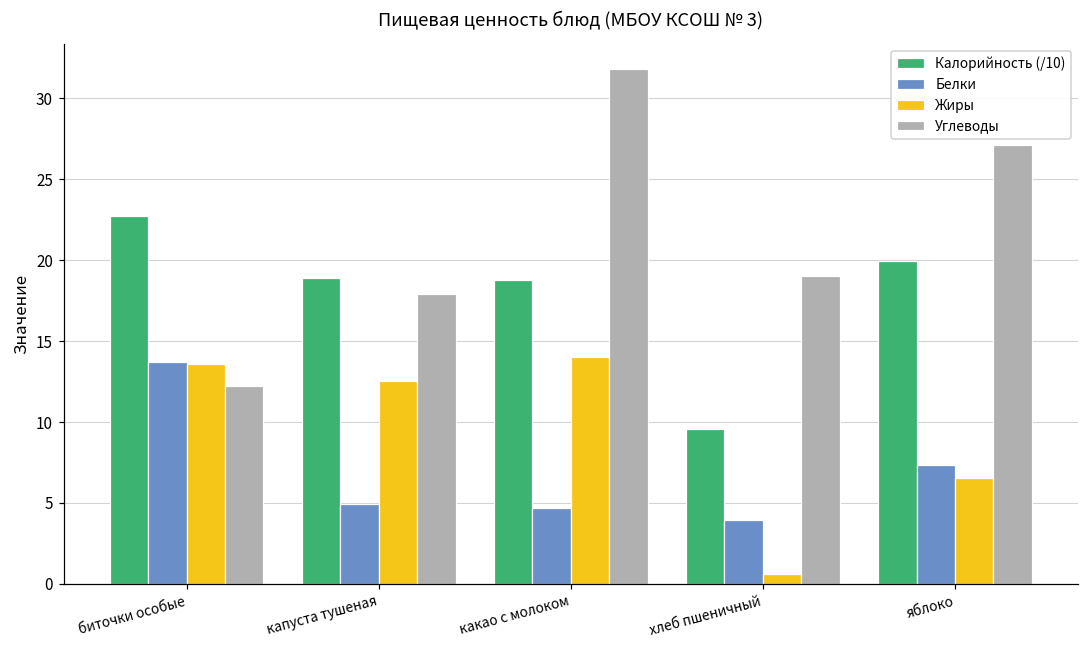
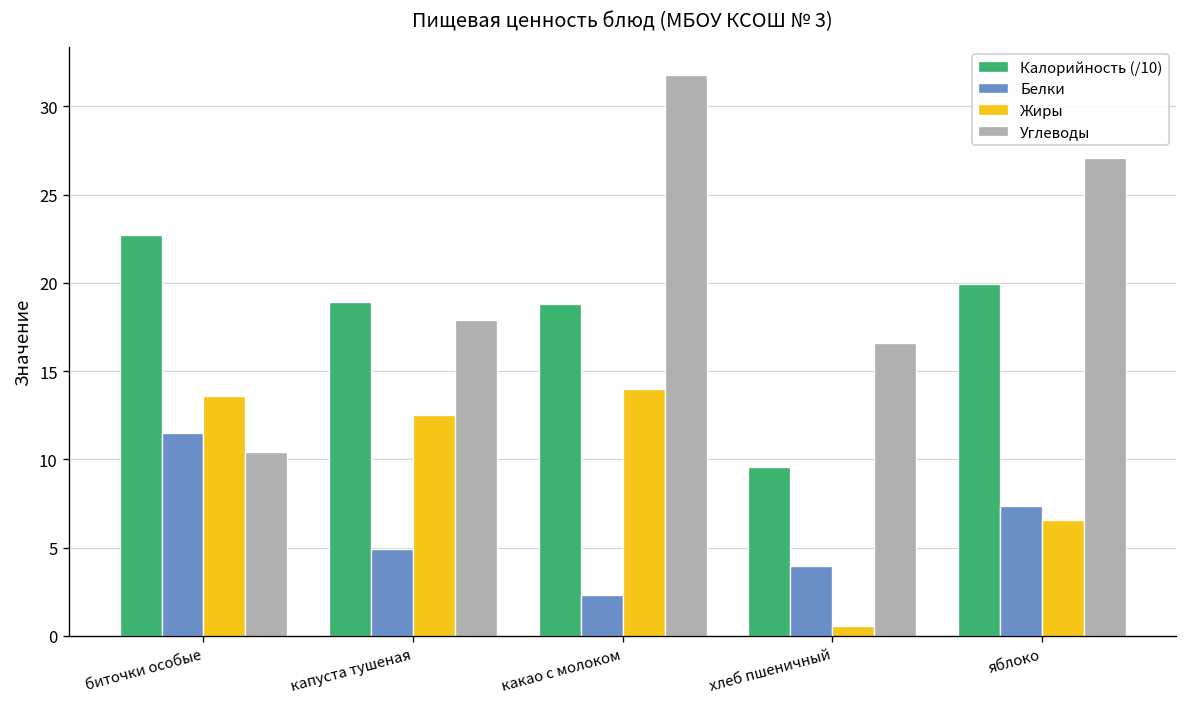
  {
    "Калорийность (/10)": {
      "биточки особые": 22.7,
      "капуста тушеная": 18.9,
      "какао с молоком": 18.8,
      "хлеб пшеничный": 9.6,
      "яблоко": 19.9
    },
    "Белки": {
-     "биточки особые": 13.7,
+     "биточки особые": 11.5,
      "капуста тушеная": 5.0,
-     "какао с молоком": 4.7,
+     "какао с молоком": 2.3,
      "хлеб пшеничный": 4.0,
      "яблоко": 7.4
    },
    "Жиры": {
      "биточки особые": 13.6,
      "капуста тушеная": 12.5,
      "какао с молоком": 14.0,
      "хлеб пшеничный": 0.6,
      "яблоко": 6.6
    },
    "Углеводы": {
-     "биточки особые": 12.2,
+     "биточки особые": 10.4,
      "капуста тушеная": 17.9,
      "какао с молоком": 31.8,
-     "хлеб пшеничный": 19.0,
+     "хлеб пшеничный": 16.6,
      "яблоко": 27.1
    }
  }
